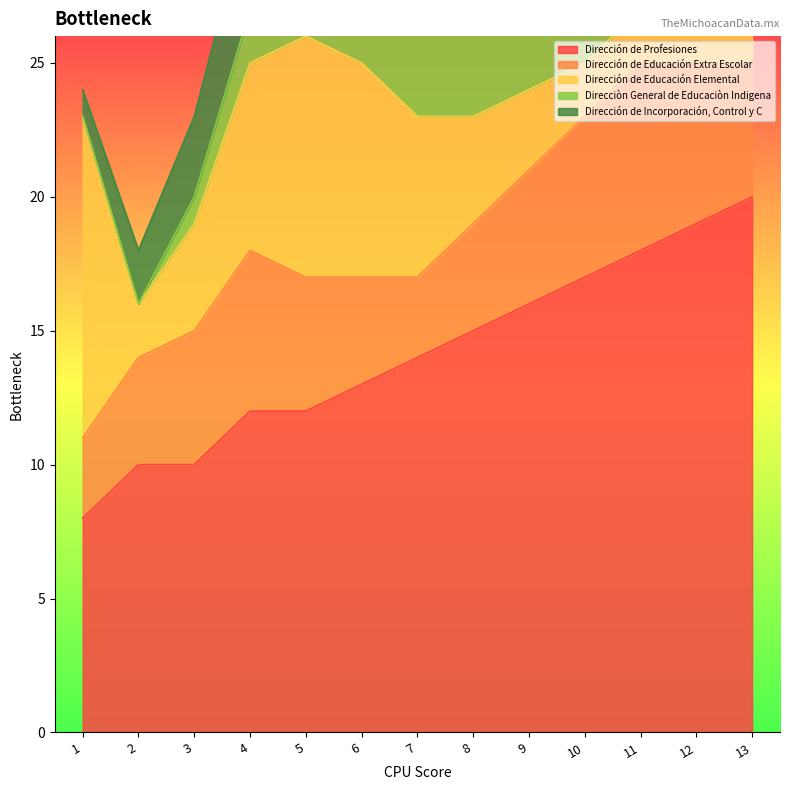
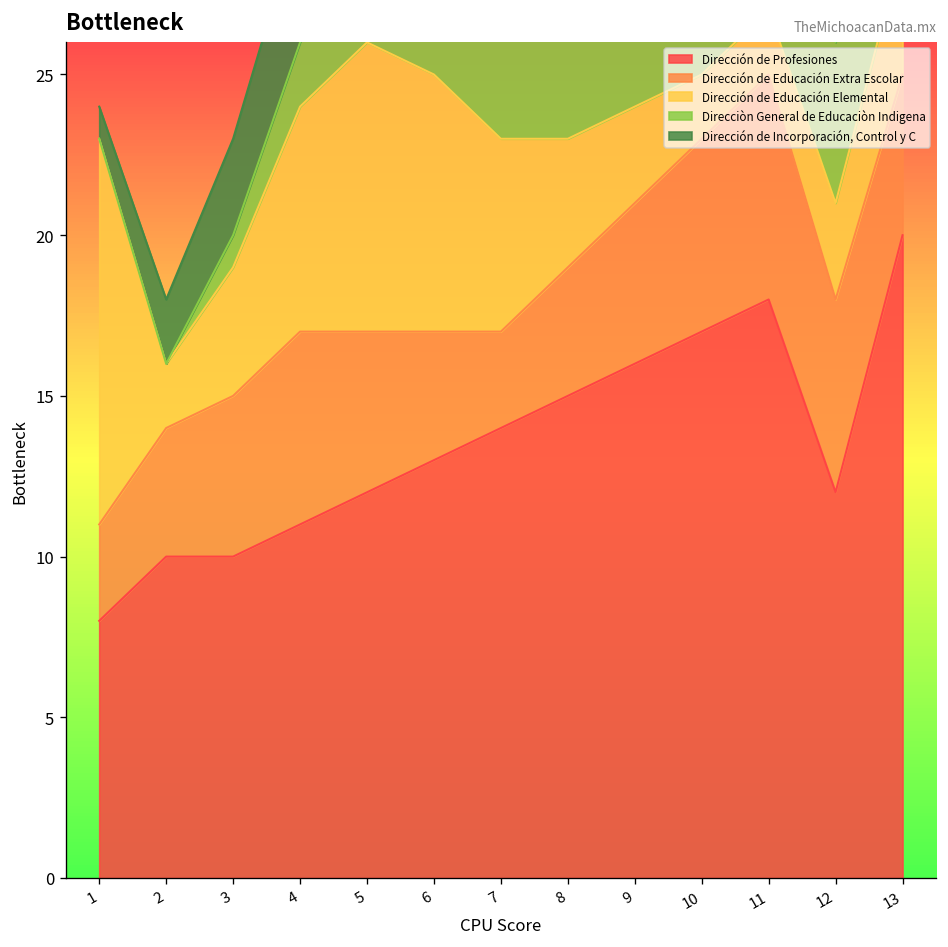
  {
    "Dirección de Profesiones": {
      "1": 8,
      "2": 10,
      "3": 10,
-     "4": 12,
+     "4": 11,
      "5": 12,
      "6": 13,
      "7": 14,
      "8": 15,
      "9": 16,
      "10": 17,
      "11": 18,
-     "12": 19,
+     "12": 12,
      "13": 20
    },
    "Dirección de Educación Extra Escolar": {
      "1": 3,
      "2": 4,
      "3": 5,
      "4": 6,
      "5": 5,
      "6": 4,
      "7": 3,
      "8": 4,
      "9": 5
    },
    "Dirección de Educación Elemental": {
      "3": 4,
      "4": 7,
      "5": 9,
      "6": 8,
      "7": 6,
      "8": 4,
      "9": 3
    },
    "Direcciòn General de Educaciòn Indigena": {
      "3": 1
    },
    "Dirección de Incorporación, Control y C": {
      "1": 1,
      "2": 2,
      "3": 3
    }
  }
